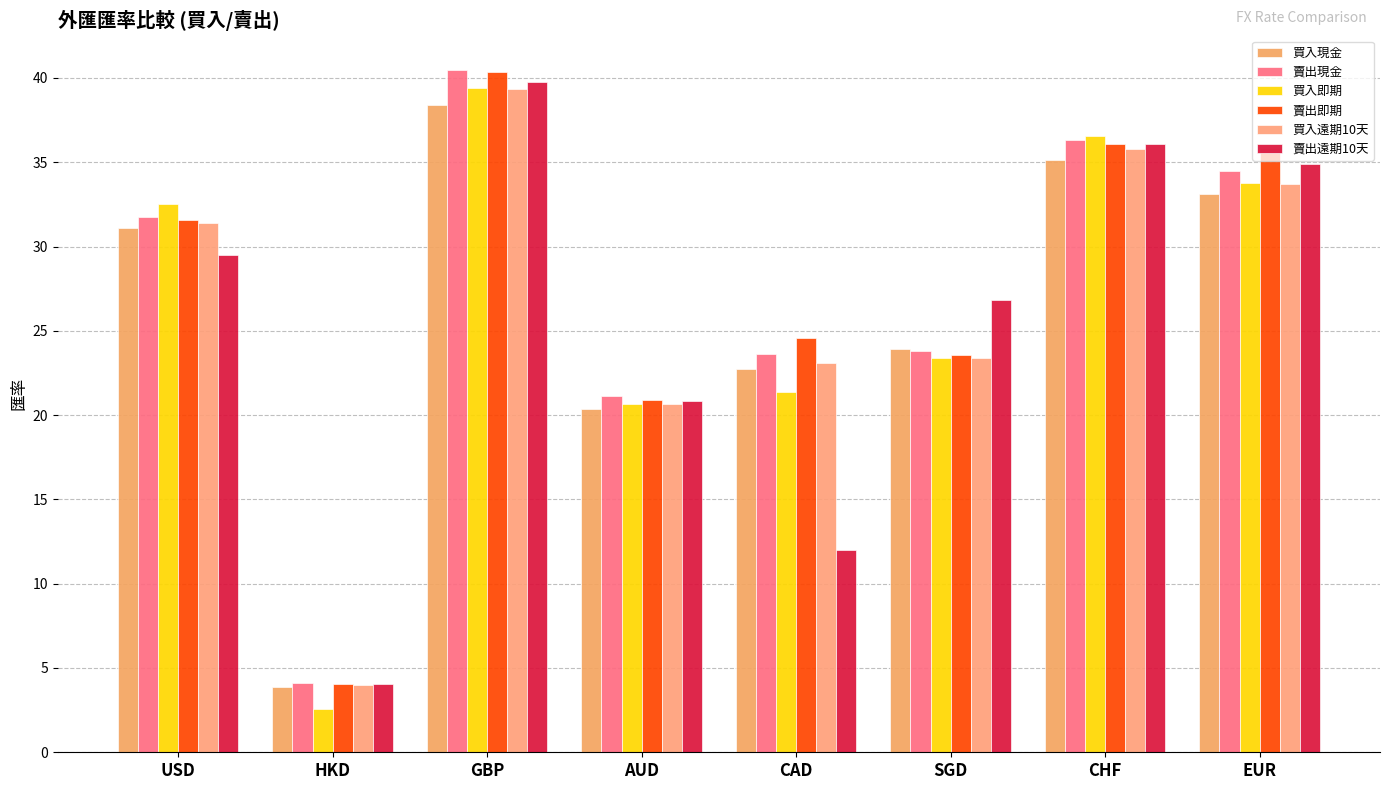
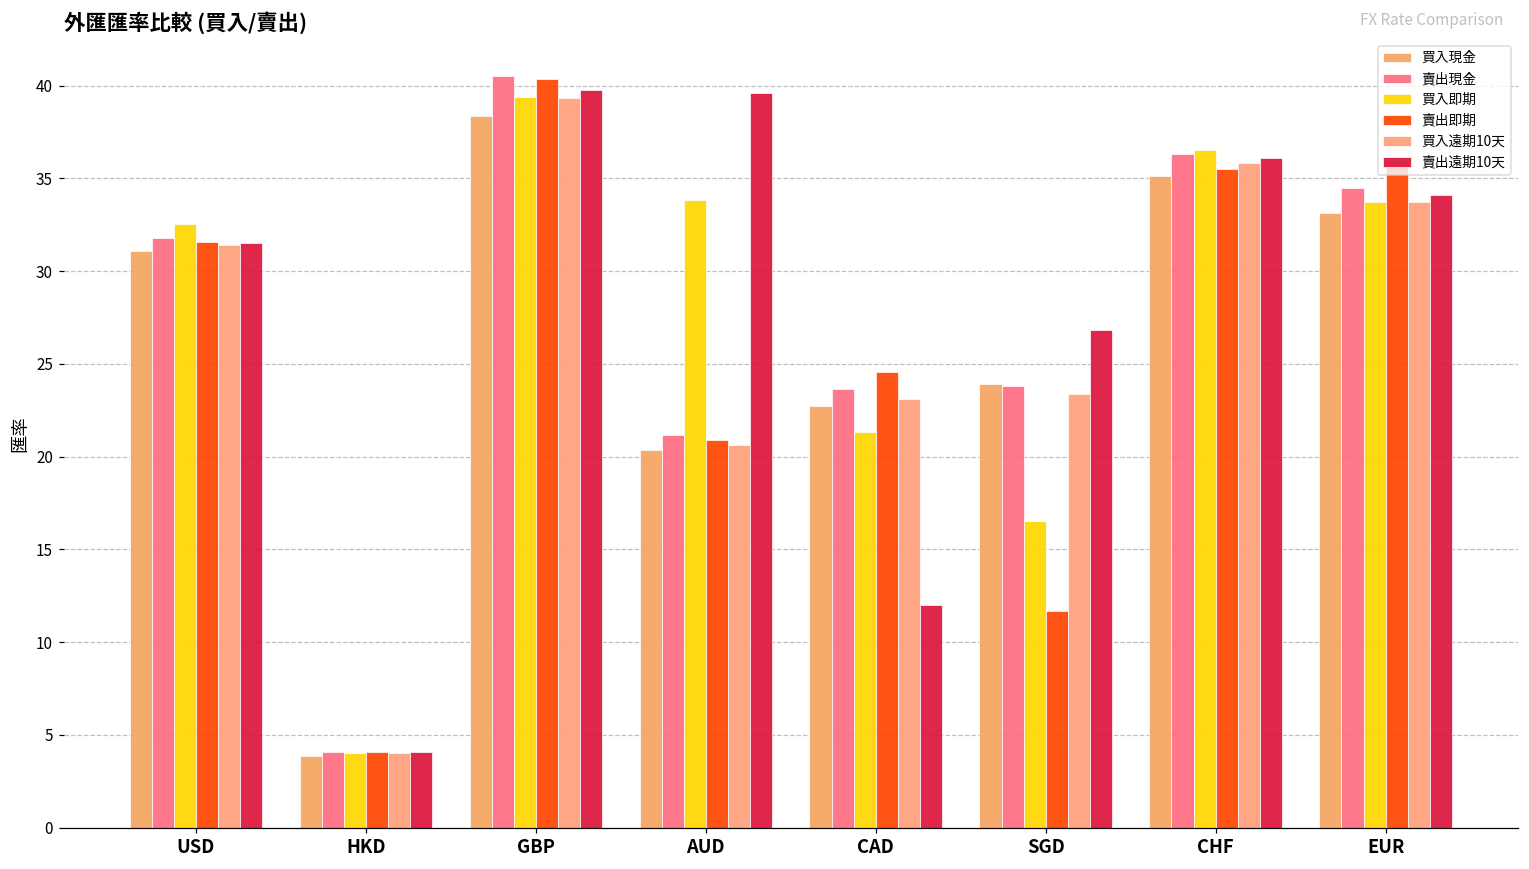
  {
    "買入即期": {
      "USD": 32.5,
-     "HKD": 2.6,
+     "HKD": 4.0,
      "GBP": 39.4,
-     "AUD": 20.7,
+     "AUD": 33.9,
      "CAD": 21.4,
-     "SGD": 23.4,
+     "SGD": 16.5,
      "CHF": 36.6,
      "EUR": 33.8
    },
    "賣出即期": {
      "USD": 31.6,
      "HKD": 4.1,
      "GBP": 40.4,
      "AUD": 20.9,
      "CAD": 24.6,
-     "SGD": 23.6,
-     "CHF": 36.1
+     "SGD": 11.7,
+     "CHF": 35.5
    },
    "賣出遠期10天": {
-     "USD": 29.5,
+     "USD": 31.5,
      "HKD": 4.1,
      "GBP": 39.8,
-     "AUD": 20.9,
+     "AUD": 39.6,
      "CAD": 12.0,
      "SGD": 26.8,
      "CHF": 36.1,
-     "EUR": 34.9
+     "EUR": 34.1
    }
  }
